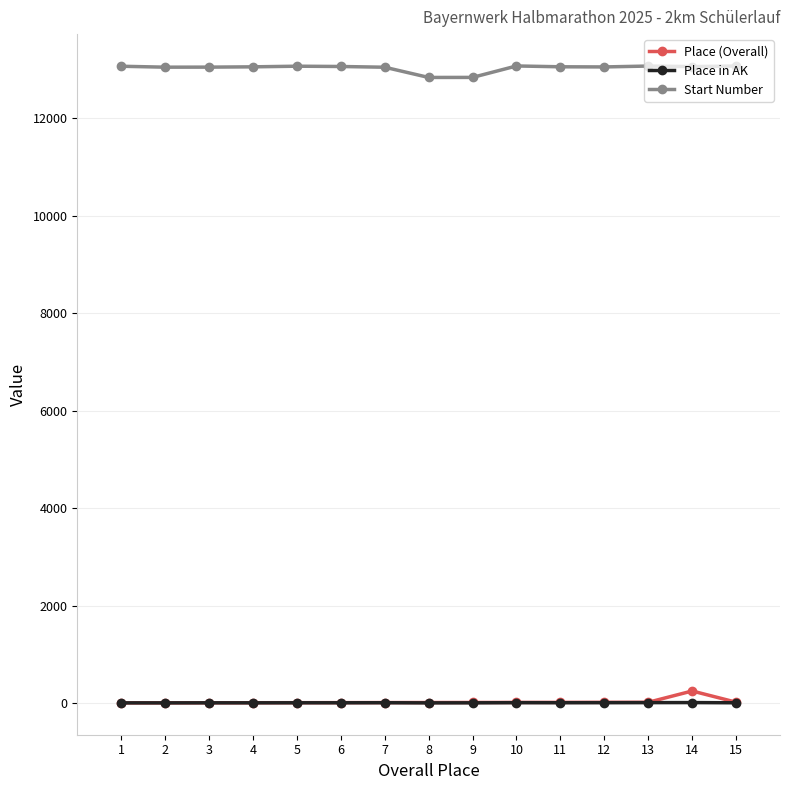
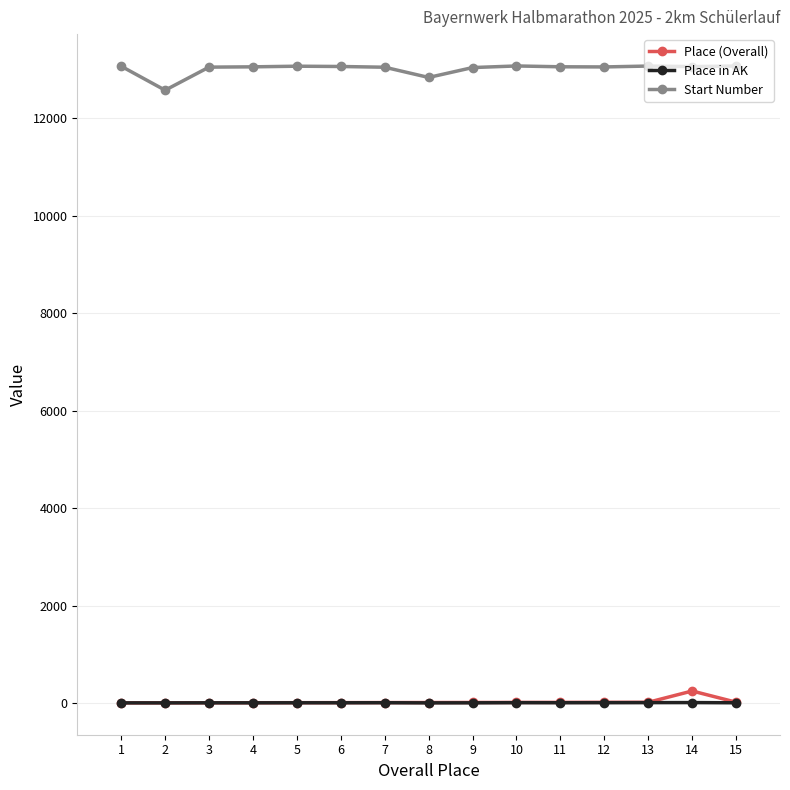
  {
    "Place (Overall)": {
      "14": 200
    },
    "Place in AK": {
      "14": 0
    },
    "Start Number": {
      "1": 13100,
-     "2": 13100,
+     "2": 12600,
      "3": 13100,
      "4": 13100,
      "5": 13100,
      "6": 13100,
      "7": 13100,
      "8": 12800,
-     "9": 12800,
+     "9": 13000,
      "10": 13100,
      "11": 13100,
      "12": 13100
    }
  }
